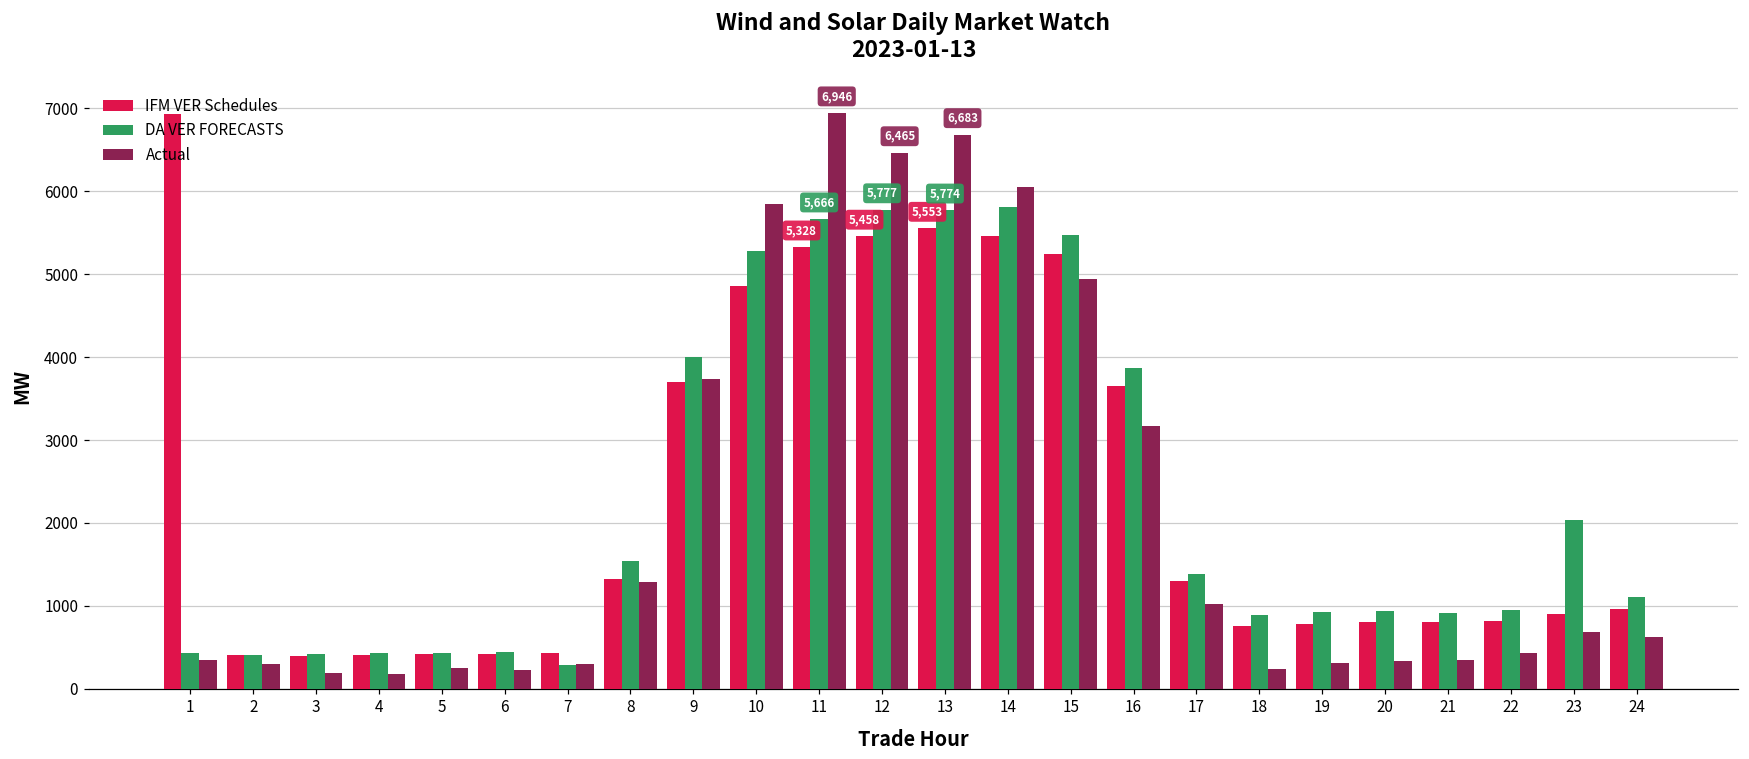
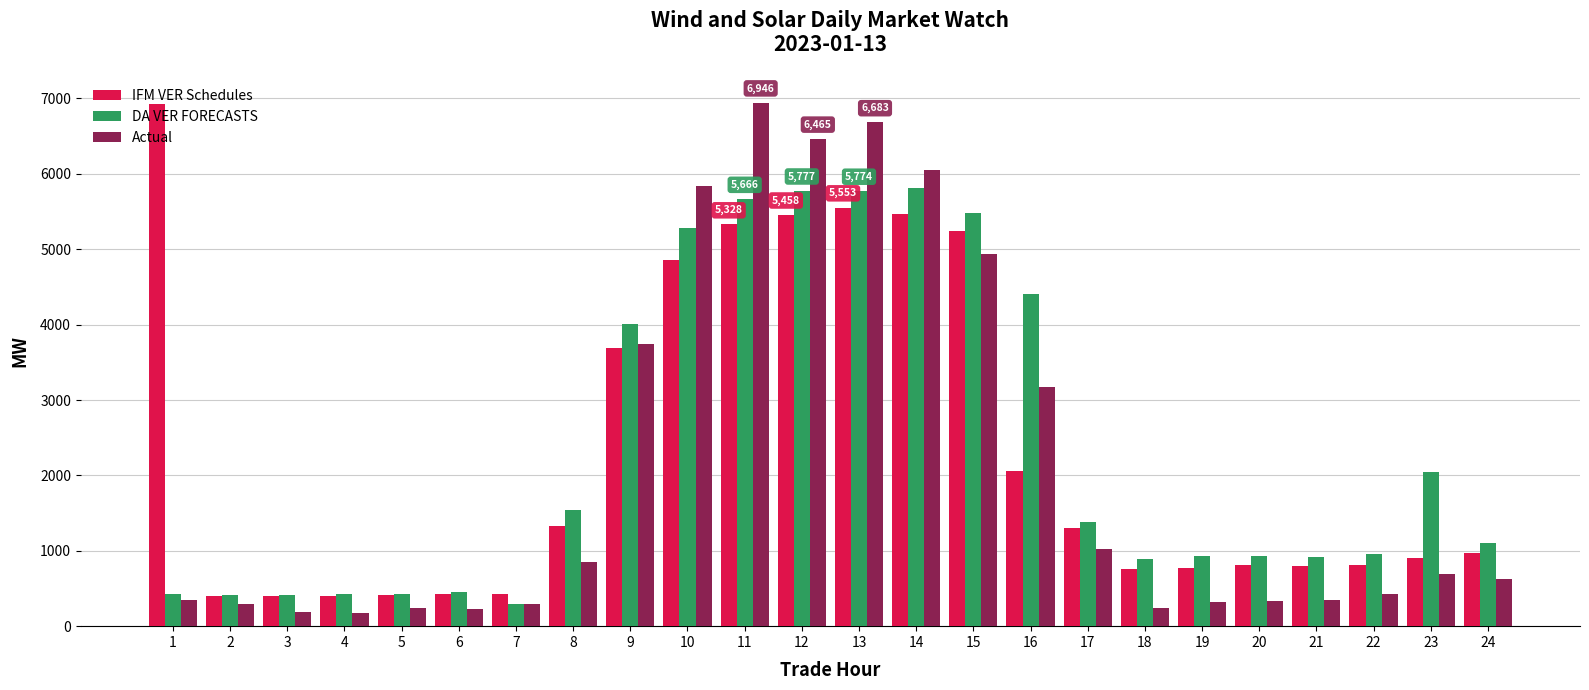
  {
    "IFM VER Schedules": {
      "1": 6900,
      "2": 400,
      "3": 400,
      "4": 400,
      "5": 400,
      "6": 400,
      "7": 400,
      "8": 1300,
      "9": 3700,
      "10": 4900,
      "14": 5500,
      "15": 5200,
-     "16": 3700,
+     "16": 2100,
      "17": 1300,
      "18": 800,
      "19": 800,
      "20": 800,
      "21": 800,
      "22": 800,
      "23": 900,
      "24": 1000
    },
    "DA VER FORECASTS": {
      "1": 400,
      "2": 400,
      "3": 400,
      "4": 400,
      "5": 400,
      "6": 400,
      "7": 300,
      "8": 1500,
      "9": 4000,
      "10": 5300,
      "14": 5800,
      "15": 5500,
-     "16": 3900,
+     "16": 4400,
      "17": 1400,
      "18": 900,
      "19": 900,
      "20": 900,
      "21": 900,
      "22": 1000,
      "23": 2000,
      "24": 1100
    },
    "Actual": {
      "1": 300,
      "2": 300,
      "3": 200,
      "4": 200,
      "5": 200,
      "6": 200,
      "7": 300,
-     "8": 1300,
+     "8": 900,
      "9": 3700,
      "10": 5800,
      "14": 6100,
      "15": 4900,
      "16": 3200,
      "17": 1000,
      "18": 200,
      "19": 300,
      "20": 300,
      "21": 300,
      "22": 400,
      "23": 700,
      "24": 600
    }
  }
